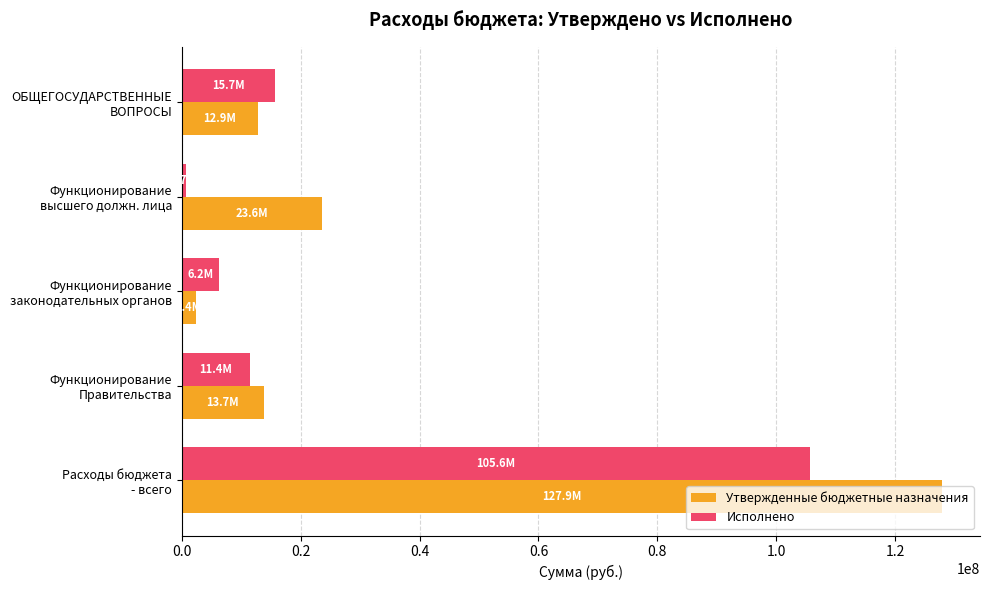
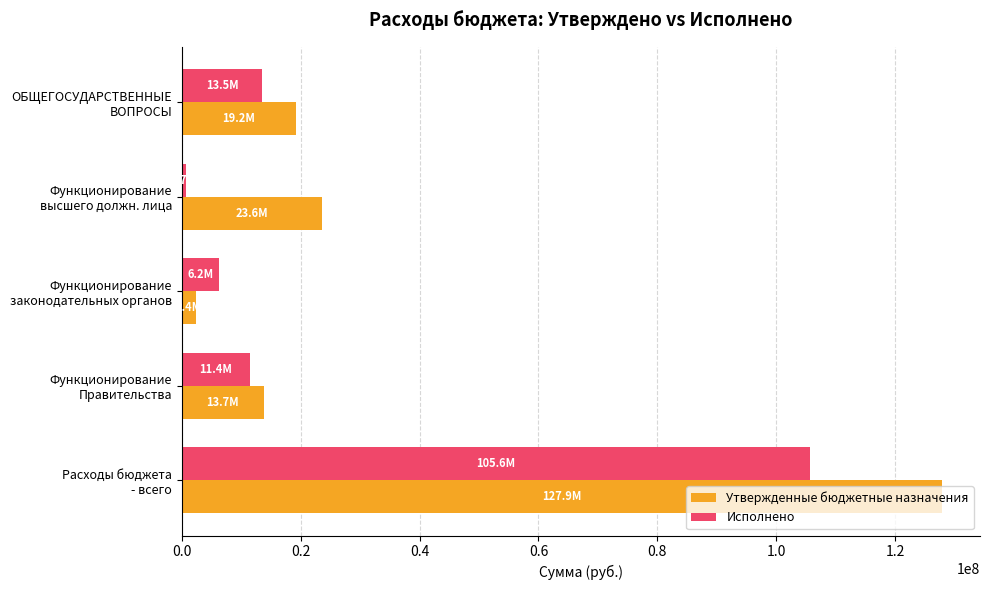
  {
    "Утвержденные бюджетные назначения": {
-     "ОБЩЕГОСУДАРСТВЕННЫЕ ВОПРОСЫ": "12.9M",
+     "ОБЩЕГОСУДАРСТВЕННЫЕ ВОПРОСЫ": "19.2M",
      "Функционирование высшего должн. лица": "23.6M",
      "Функционирование Правительства": "13.7M"
    },
    "Исполнено": {
-     "ОБЩЕГОСУДАРСТВЕННЫЕ ВОПРОСЫ": "15.7M",
+     "ОБЩЕГОСУДАРСТВЕННЫЕ ВОПРОСЫ": "13.5M",
      "Функционирование законодательных органов": "6.2M",
      "Функционирование Правительства": "11.4M",
      "Расходы бюджета - всего": "105.6M"
    }
  }
